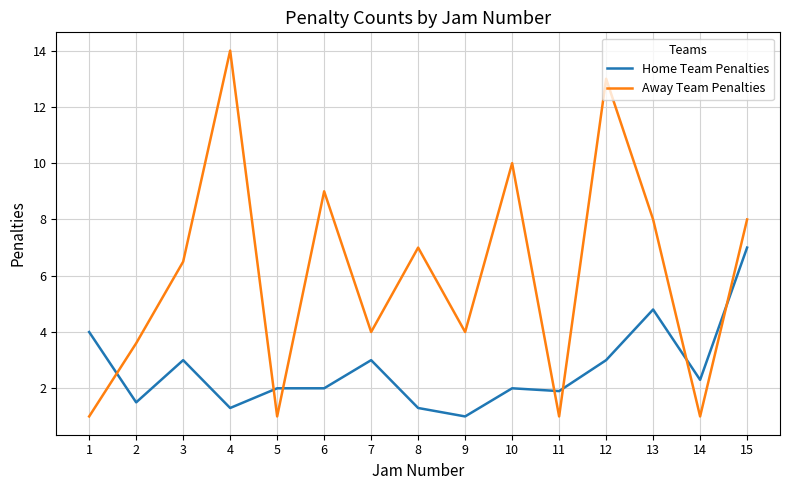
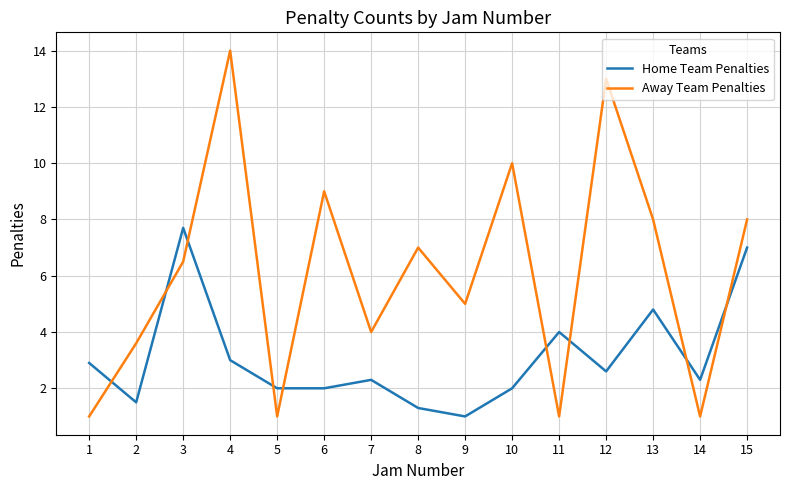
  {
    "Home Team Penalties": {
-     "1": 4.0,
+     "1": 2.9,
      "2": 1.5,
-     "3": 3.0,
-     "4": 1.3,
+     "3": 7.7,
+     "4": 3.0,
      "5": 2.0,
      "6": 2.0,
-     "7": 3.0,
+     "7": 2.3,
      "8": 1.3,
      "9": 1.0,
      "10": 2.0,
-     "11": 1.9,
-     "12": 3.0,
+     "11": 4.0,
+     "12": 2.6,
      "13": 4.8,
      "14": 2.3,
      "15": 7.0
    },
    "Away Team Penalties": {
      "1": 1,
      "2": 3.6,
      "3": 6.5,
      "4": 14,
      "5": 1,
      "6": 9,
      "7": 4,
      "8": 7,
-     "9": 4,
+     "9": 5,
      "10": 10,
      "11": 1,
      "13": 8,
      "14": 1,
      "15": 8
    }
  }
